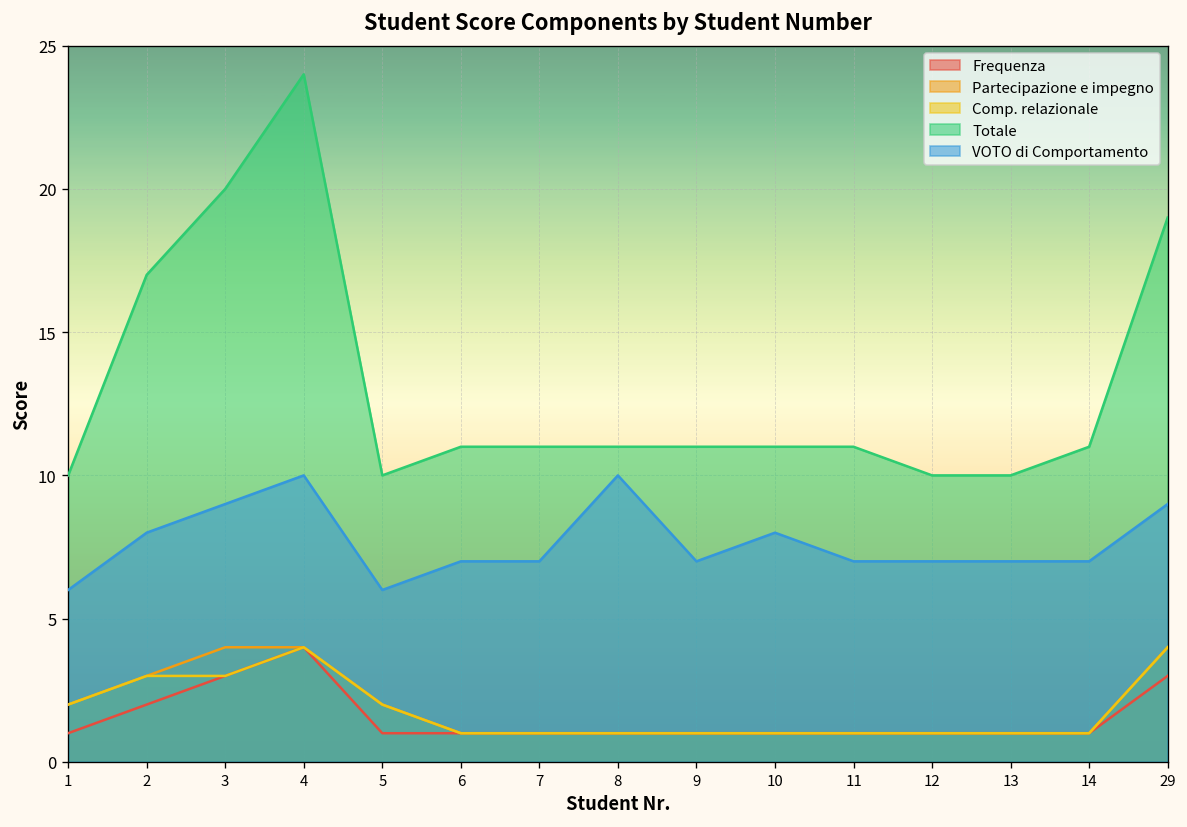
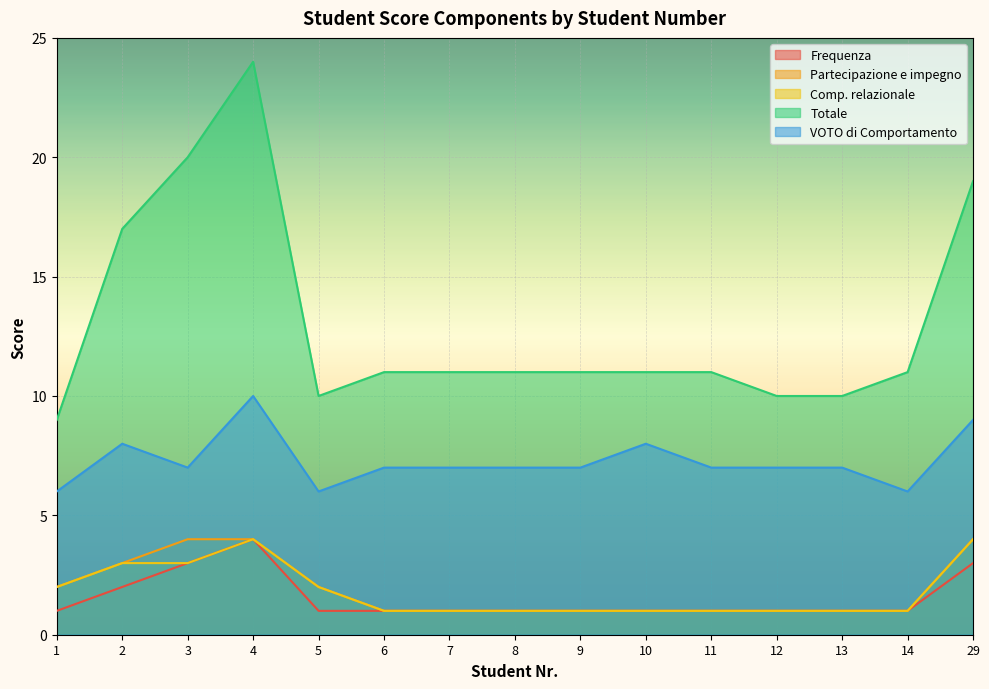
  {
    "Frequenza": {
      "1": 1,
      "2": 2,
      "5": 1,
      "29": 3
    },
    "Totale": {
-     "1": 10,
+     "1": 9,
      "2": 17,
      "3": 20,
      "4": 24,
      "5": 10,
      "6": 11,
      "7": 11,
      "8": 11,
      "9": 11,
      "10": 11,
      "11": 11,
      "12": 10,
      "13": 10,
      "14": 11,
      "29": 19
    },
    "VOTO di Comportamento": {
      "1": 6,
      "2": 8,
-     "3": 9,
+     "3": 7,
      "4": 10,
      "5": 6,
      "6": 7,
      "7": 7,
-     "8": 10,
+     "8": 7,
      "9": 7,
      "10": 8,
      "11": 7,
      "12": 7,
      "13": 7,
-     "14": 7,
+     "14": 6,
      "29": 9
    }
  }
